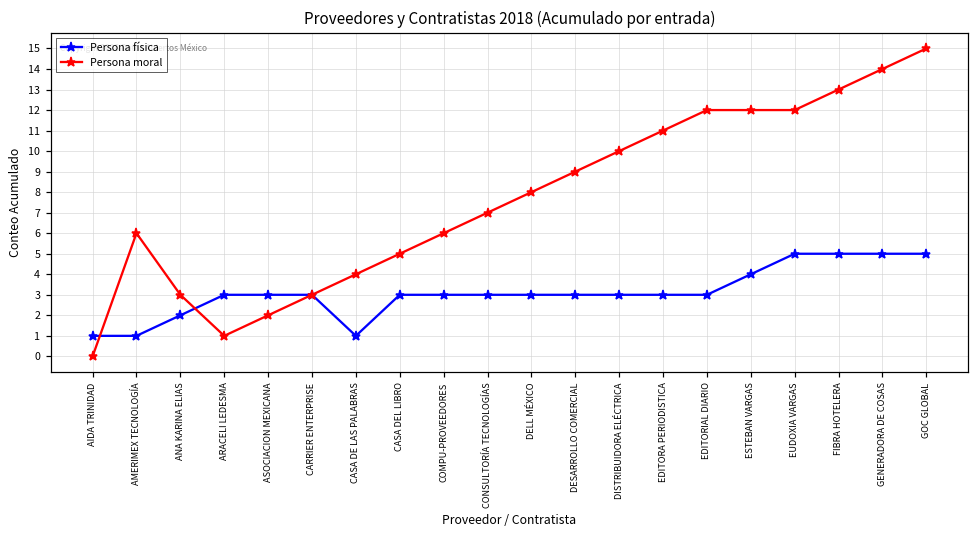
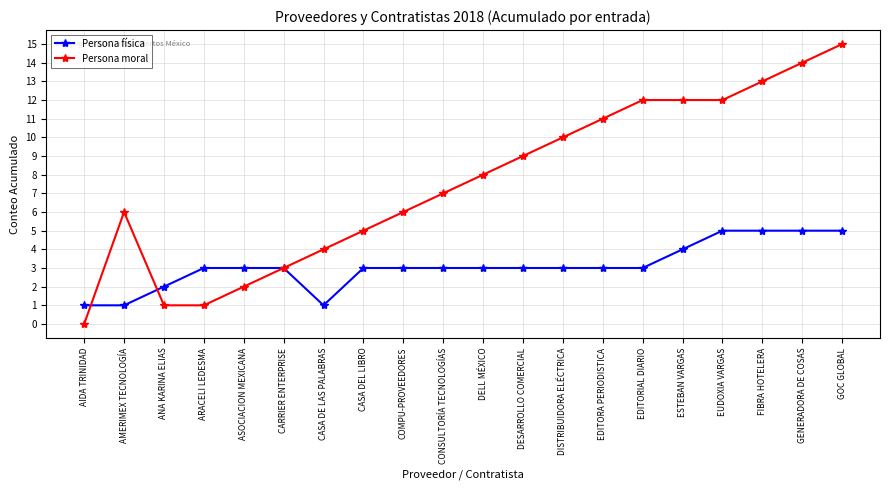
  {
    "Persona física": {
      "AIDA TRINIDAD": 1,
      "AMERIMEX TECNOLOGÍA": 1,
      "ANA KARINA ELIAS": 2,
      "ARACELI LEDESMA": 3,
      "ASOCIACION MEXICANA": 3,
      "CASA DE LAS PALABRAS": 1,
      "CASA DEL LIBRO": 3,
      "COMPU-PROVEEDORES": 3,
      "CONSULTORÍA TECNOLOGÍAS": 3,
      "DELL MÉXICO": 3,
      "DESARROLLO COMERCIAL": 3,
      "DISTRIBUIDORA ELÉCTRICA": 3,
      "EDITORA PERIODISTICA": 3,
      "EDITORIAL DIARIO": 3,
      "ESTEBAN VARGAS": 4,
      "EUDOXIA VARGAS": 5,
      "FIBRA HOTELERA": 5,
      "GENERADORA DE COSAS": 5,
      "GOC GLOBAL": 5
    },
    "Persona moral": {
      "AIDA TRINIDAD": 0,
      "AMERIMEX TECNOLOGÍA": 6,
-     "ANA KARINA ELIAS": 3,
+     "ANA KARINA ELIAS": 1,
      "ARACELI LEDESMA": 1,
      "ASOCIACION MEXICANA": 2,
      "CASA DE LAS PALABRAS": 4,
      "CASA DEL LIBRO": 5,
      "COMPU-PROVEEDORES": 6,
      "CONSULTORÍA TECNOLOGÍAS": 7,
      "DELL MÉXICO": 8,
      "DESARROLLO COMERCIAL": 9,
      "DISTRIBUIDORA ELÉCTRICA": 10,
      "EDITORA PERIODISTICA": 11,
      "EDITORIAL DIARIO": 12,
      "ESTEBAN VARGAS": 12,
      "EUDOXIA VARGAS": 12,
      "FIBRA HOTELERA": 13,
      "GENERADORA DE COSAS": 14,
      "GOC GLOBAL": 15
    }
  }
